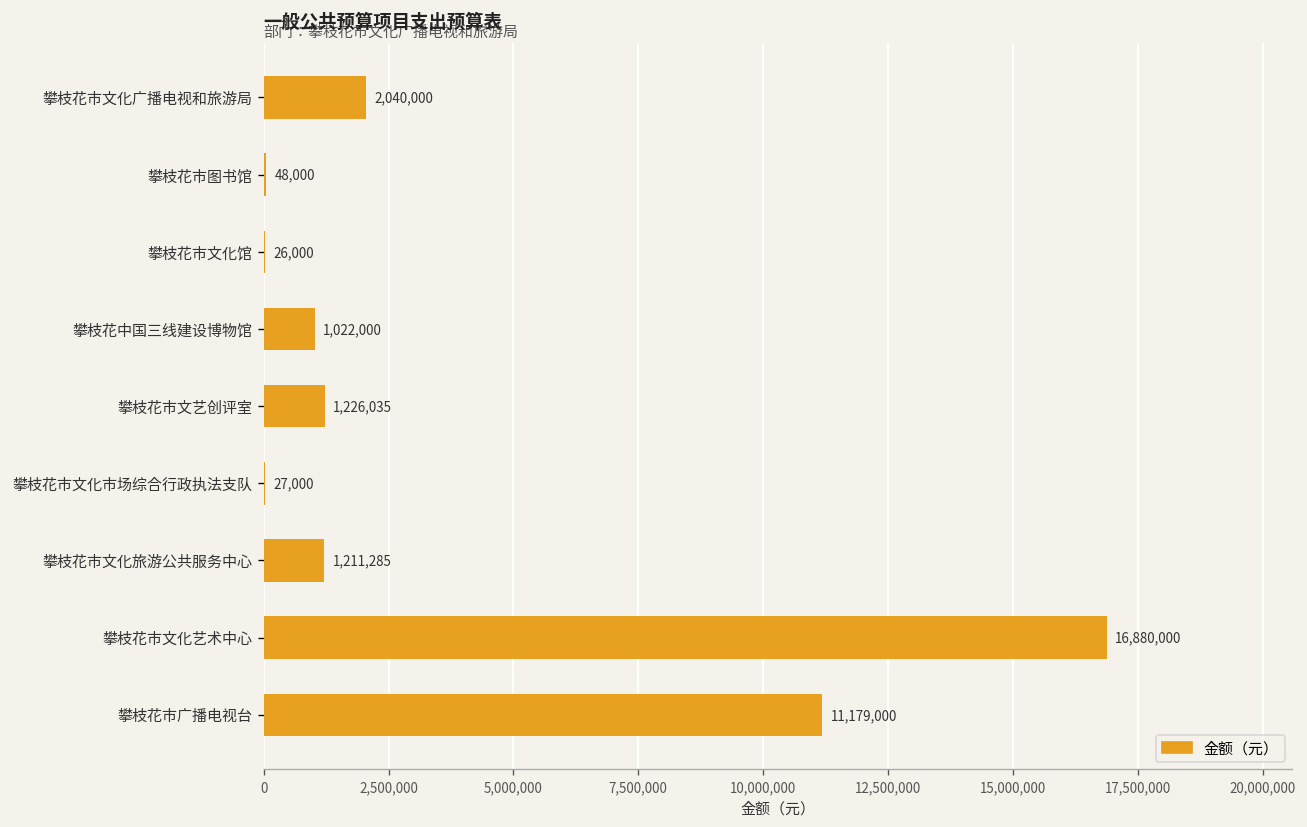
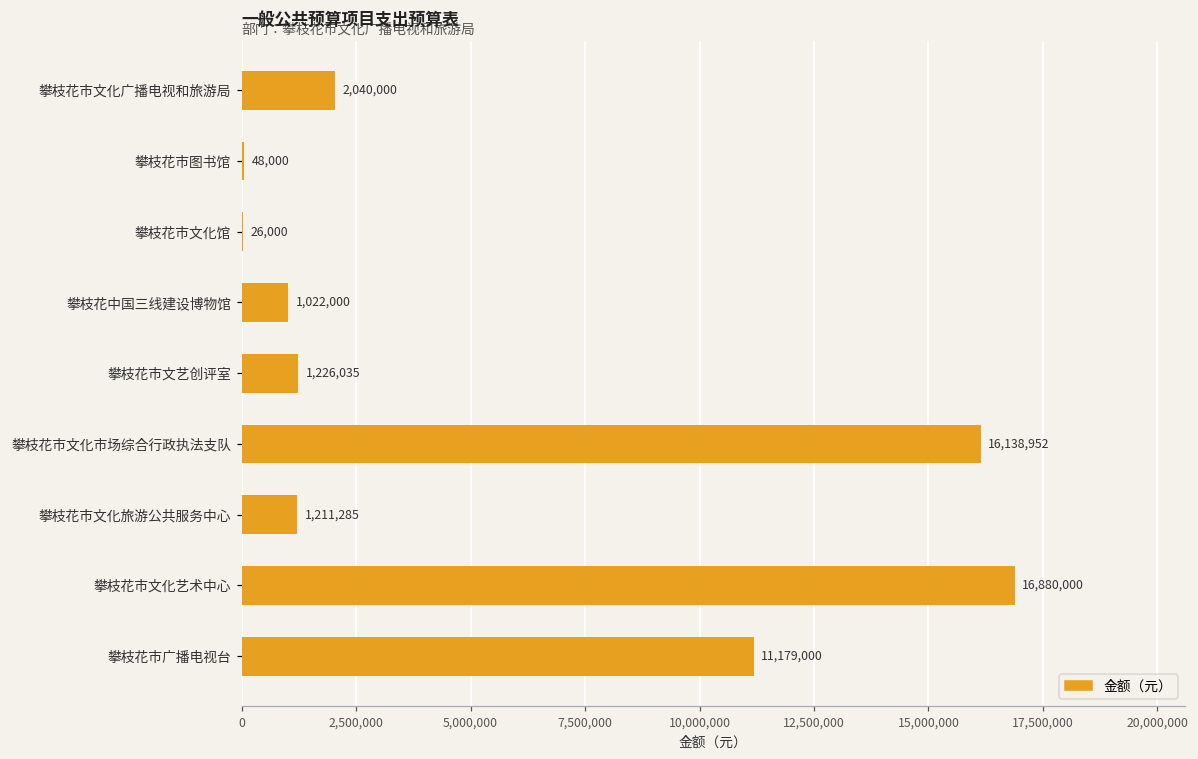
  {
    "攀枝花市文化广播电视和旅游局": "2,040,000",
    "攀枝花市图书馆": "48,000",
    "攀枝花市文化馆": "26,000",
    "攀枝花中国三线建设博物馆": "1,022,000",
    "攀枝花市文艺创评室": "1,226,035",
-   "攀枝花市文化市场综合行政执法支队": "27,000",
+   "攀枝花市文化市场综合行政执法支队": "16,138,952",
    "攀枝花市文化旅游公共服务中心": "1,211,285",
    "攀枝花市文化艺术中心": "16,880,000",
    "攀枝花市广播电视台": "11,179,000"
  }
